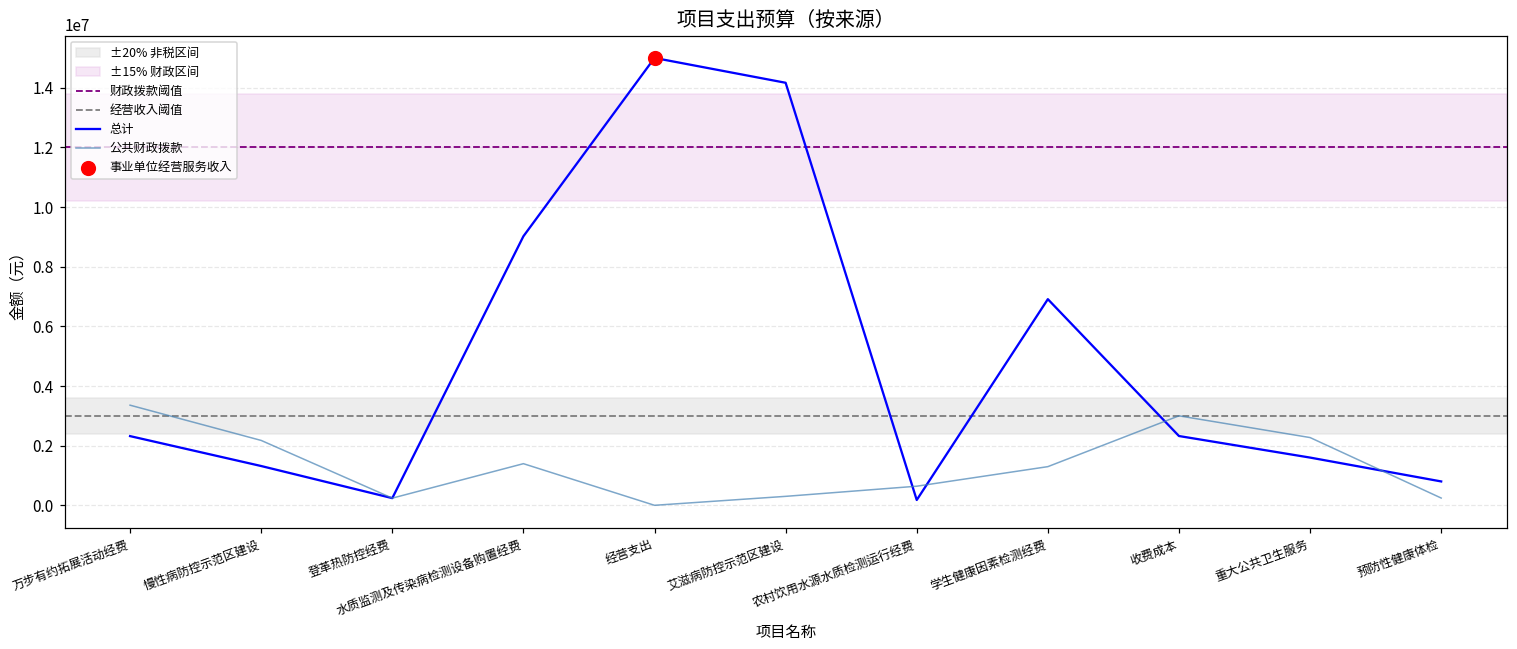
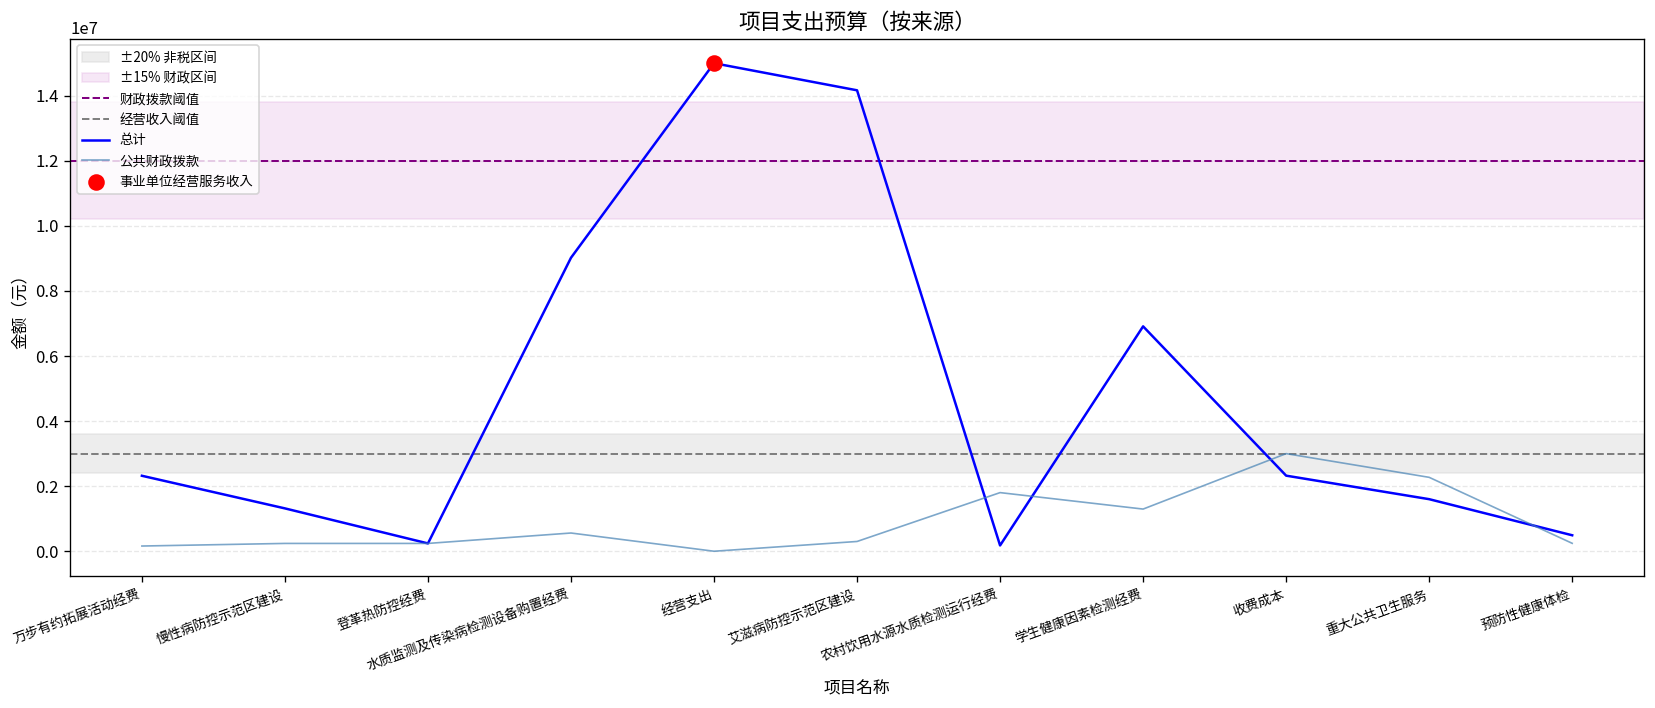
  {
    "总计": {
      "万步有约拓展活动经费": 2300000,
      "慢性病防控示范区建设": 1300000,
      "水质监测及传染病检测设备购置经费": 9000000,
      "艾滋病防控示范区建设": 14200000,
      "农村饮用水源水质检测运行经费": 200000,
      "学生健康因素检测经费": 6900000,
      "收费成本": 2300000,
      "重大公共卫生服务": 1600000,
-     "预防性健康体检": 800000
+     "预防性健康体检": 500000
    },
    "公共财政拨款": {
-     "万步有约拓展活动经费": 3400000,
-     "慢性病防控示范区建设": 2200000,
-     "水质监测及传染病检测设备购置经费": 1400000,
+     "万步有约拓展活动经费": 200000,
+     "慢性病防控示范区建设": 200000,
+     "水质监测及传染病检测设备购置经费": 600000,
      "经营支出": 0,
      "艾滋病防控示范区建设": 300000,
-     "农村饮用水源水质检测运行经费": 600000,
+     "农村饮用水源水质检测运行经费": 1800000,
      "学生健康因素检测经费": 1300000,
      "收费成本": 3000000,
      "重大公共卫生服务": 2300000,
      "预防性健康体检": 200000
    }
  }
